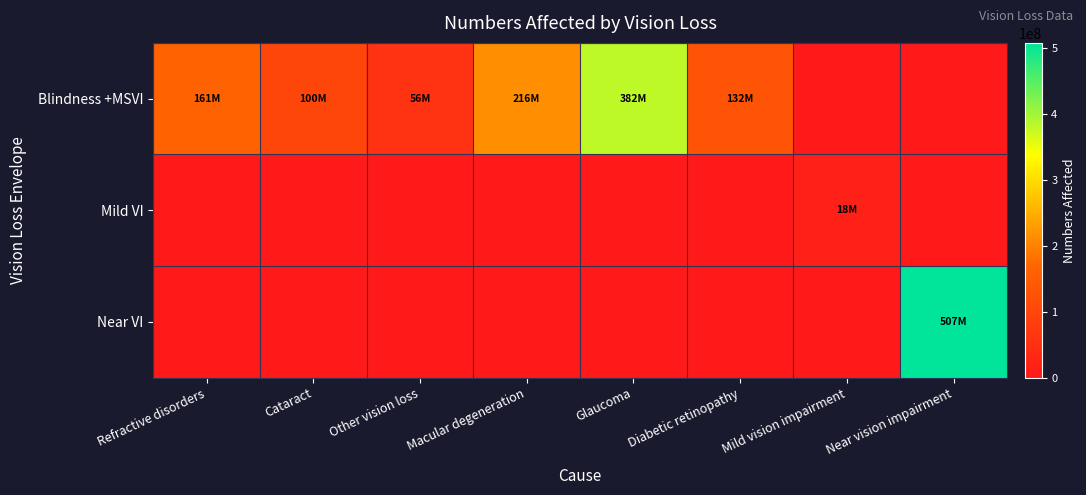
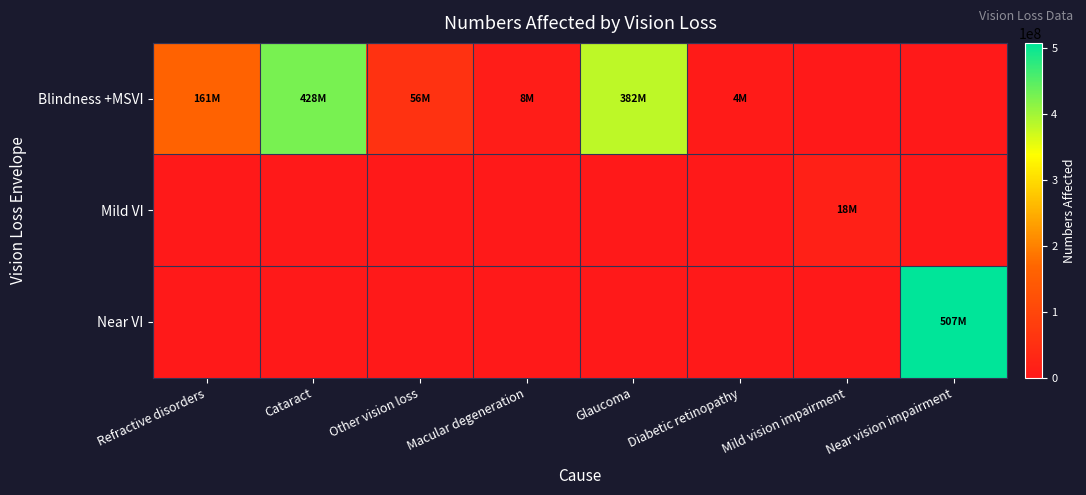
  {
    "Blindness +MSVI": {
      "Refractive disorders": "161M",
-     "Cataract": "100M",
+     "Cataract": "428M",
      "Other vision loss": "56M",
-     "Macular degeneration": "216M",
+     "Macular degeneration": "8M",
      "Glaucoma": "382M",
-     "Diabetic retinopathy": "132M"
+     "Diabetic retinopathy": "4M"
    },
    "Mild VI": {
      "Mild vision impairment": "18M"
    },
    "Near VI": {
      "Near vision impairment": "507M"
    }
  }
